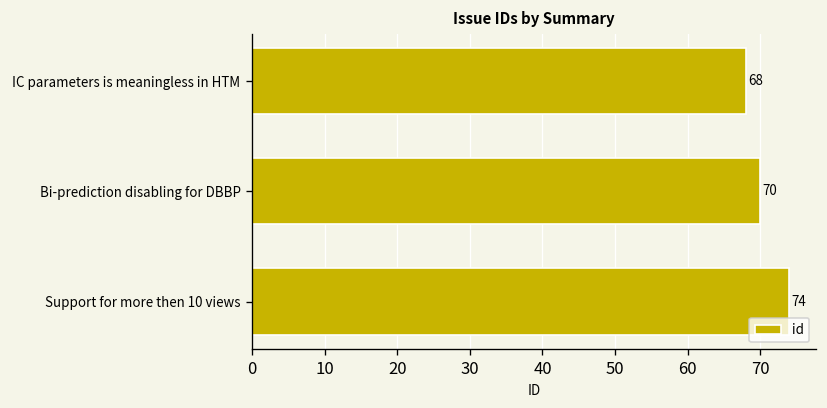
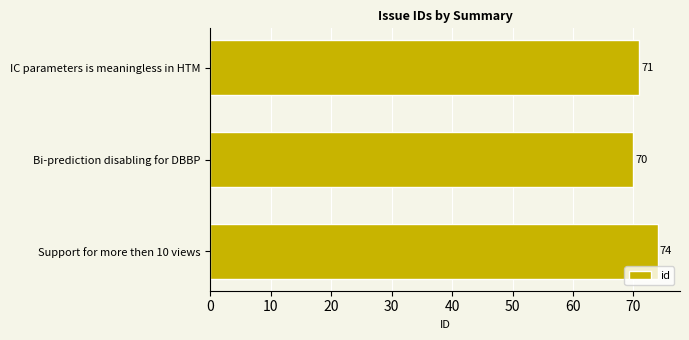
  {
-   "IC parameters is meaningless in HTM": 68,
+   "IC parameters is meaningless in HTM": 71,
    "Bi-prediction disabling for DBBP": 70,
    "Support for more then 10 views": 74
  }
